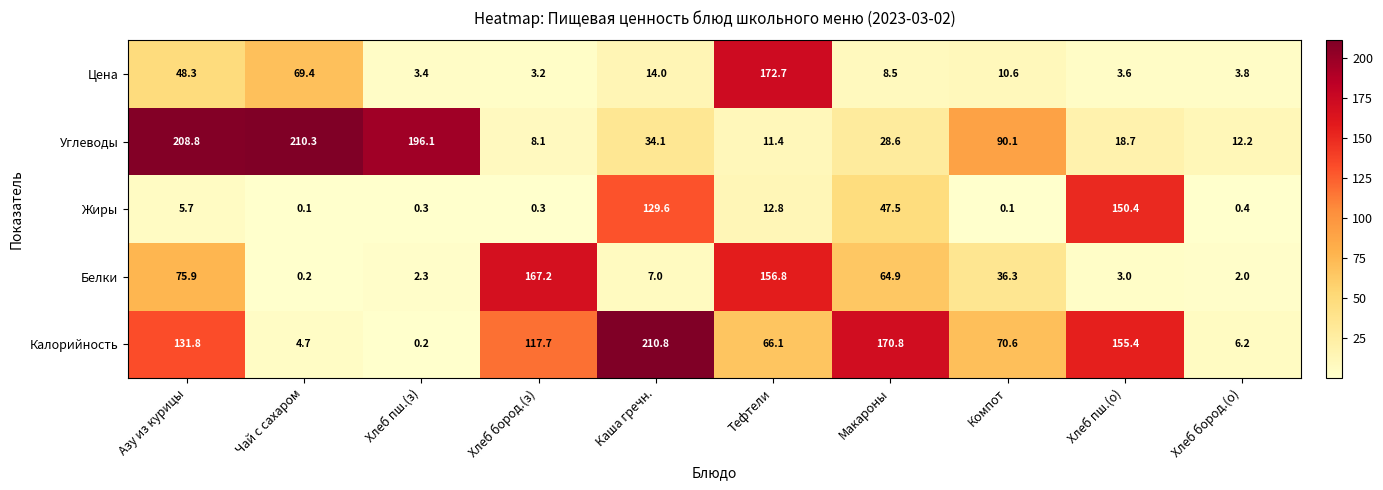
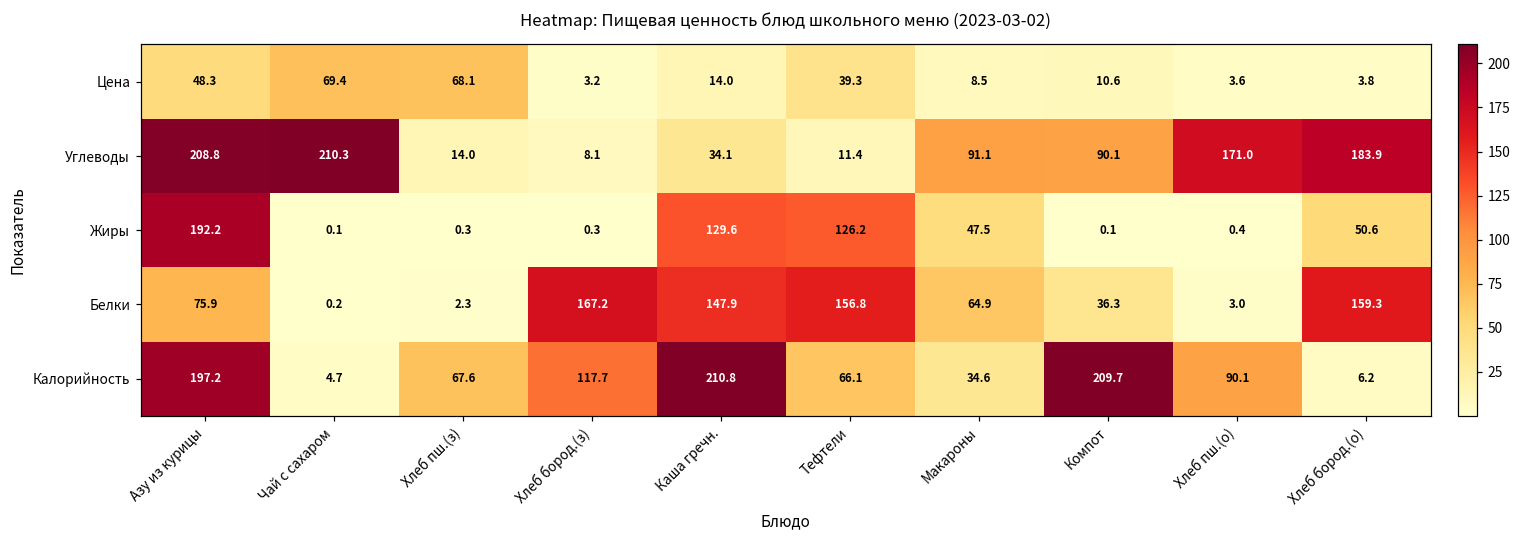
  {
    "Цена": {
      "Азу из курицы": 48.3,
      "Чай с сахаром": 69.4,
-     "Хлеб пш.(з)": 3.4,
+     "Хлеб пш.(з)": 68.1,
      "Хлеб бород.(з)": 3.2,
      "Каша гречн.": 14.0,
-     "Тефтели": 172.7,
+     "Тефтели": 39.3,
      "Макароны": 8.5,
      "Компот": 10.6,
      "Хлеб пш.(о)": 3.6,
      "Хлеб бород.(о)": 3.8
    },
    "Углеводы": {
      "Азу из курицы": 208.8,
      "Чай с сахаром": 210.3,
-     "Хлеб пш.(з)": 196.1,
+     "Хлеб пш.(з)": 14.0,
      "Хлеб бород.(з)": 8.1,
      "Каша гречн.": 34.1,
      "Тефтели": 11.4,
-     "Макароны": 28.6,
+     "Макароны": 91.1,
      "Компот": 90.1,
-     "Хлеб пш.(о)": 18.7,
-     "Хлеб бород.(о)": 12.2
+     "Хлеб пш.(о)": 171.0,
+     "Хлеб бород.(о)": 183.9
    },
    "Жиры": {
-     "Азу из курицы": 5.7,
+     "Азу из курицы": 192.2,
      "Чай с сахаром": 0.1,
      "Хлеб пш.(з)": 0.3,
      "Хлеб бород.(з)": 0.3,
      "Каша гречн.": 129.6,
-     "Тефтели": 12.8,
+     "Тефтели": 126.2,
      "Макароны": 47.5,
      "Компот": 0.1,
-     "Хлеб пш.(о)": 150.4,
-     "Хлеб бород.(о)": 0.4
+     "Хлеб пш.(о)": 0.4,
+     "Хлеб бород.(о)": 50.6
    },
    "Белки": {
      "Азу из курицы": 75.9,
      "Чай с сахаром": 0.2,
      "Хлеб пш.(з)": 2.3,
      "Хлеб бород.(з)": 167.2,
-     "Каша гречн.": 7.0,
+     "Каша гречн.": 147.9,
      "Тефтели": 156.8,
      "Макароны": 64.9,
      "Компот": 36.3,
      "Хлеб пш.(о)": 3.0,
-     "Хлеб бород.(о)": 2.0
+     "Хлеб бород.(о)": 159.3
    },
    "Калорийность": {
-     "Азу из курицы": 131.8,
+     "Азу из курицы": 197.2,
      "Чай с сахаром": 4.7,
-     "Хлеб пш.(з)": 0.2,
+     "Хлеб пш.(з)": 67.6,
      "Хлеб бород.(з)": 117.7,
      "Каша гречн.": 210.8,
      "Тефтели": 66.1,
-     "Макароны": 170.8,
-     "Компот": 70.6,
-     "Хлеб пш.(о)": 155.4,
+     "Макароны": 34.6,
+     "Компот": 209.7,
+     "Хлеб пш.(о)": 90.1,
      "Хлеб бород.(о)": 6.2
    }
  }
